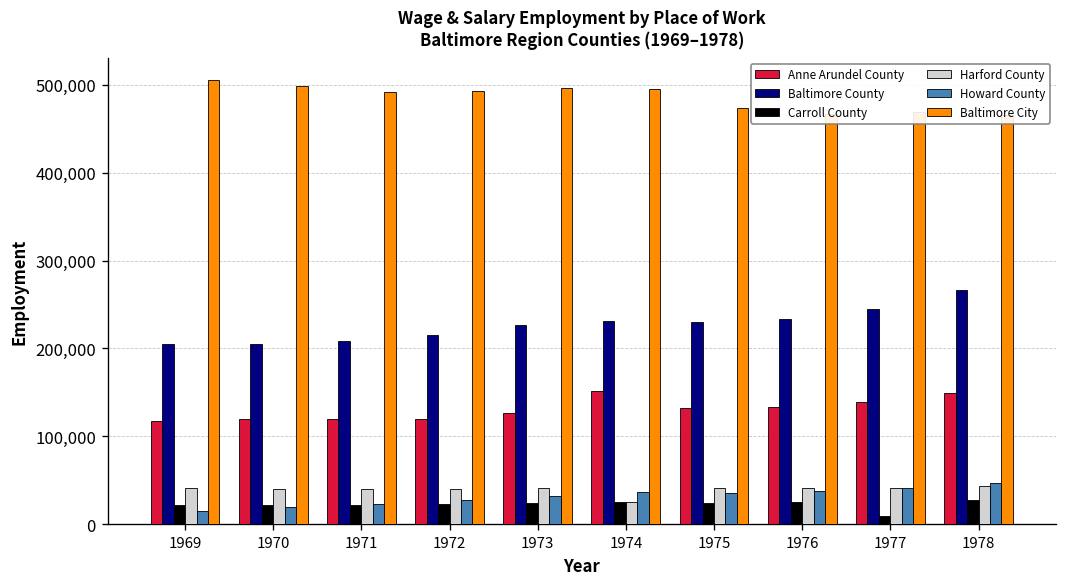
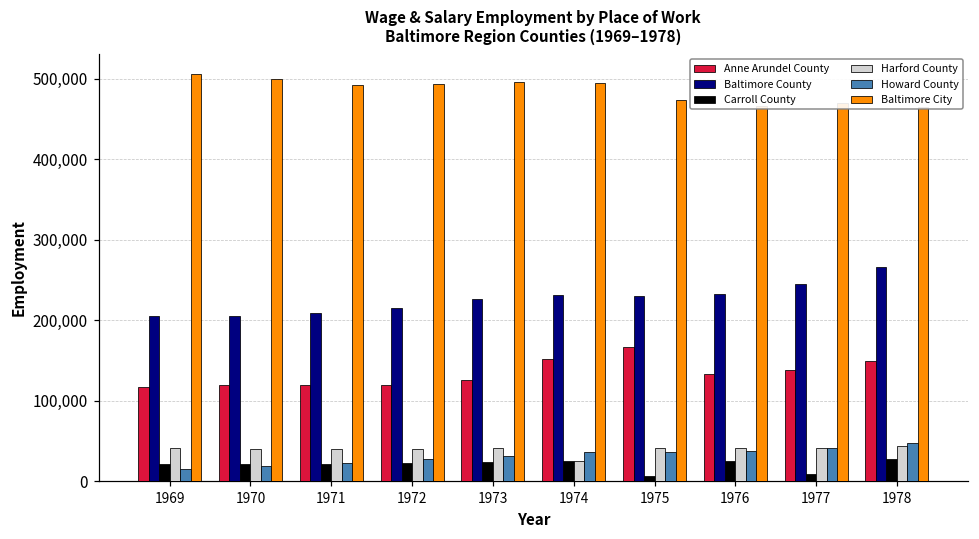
  {
    "Anne Arundel County": {
      "1969": "120,000",
      "1970": "120,000",
      "1971": "120,000",
      "1972": "120,000",
      "1973": "130,000",
      "1974": "150,000",
-     "1975": "130,000",
+     "1975": "170,000",
      "1976": "130,000",
      "1977": "140,000",
      "1978": "150,000"
    },
    "Baltimore County": {
      "1969": "210,000",
      "1970": "210,000",
      "1971": "210,000",
      "1972": "220,000",
      "1973": "230,000",
      "1974": "230,000",
      "1975": "230,000",
      "1976": "230,000",
      "1977": "250,000",
      "1978": "270,000"
    },
    "Carroll County": {
      "1969": "20,000",
      "1970": "20,000",
      "1971": "20,000",
      "1972": "20,000",
      "1973": "20,000",
      "1974": "30,000",
-     "1975": "20,000",
+     "1975": "10,000",
      "1976": "30,000",
      "1977": "10,000",
      "1978": "30,000"
    },
    "Harford County": {
      "1969": "40,000",
      "1970": "40,000",
      "1971": "40,000",
      "1972": "40,000",
      "1973": "40,000",
      "1974": "30,000",
      "1975": "40,000",
      "1976": "40,000",
      "1977": "40,000",
      "1978": "40,000"
    },
    "Howard County": {
      "1969": "20,000",
      "1970": "20,000",
      "1971": "20,000",
      "1972": "30,000",
      "1973": "30,000",
      "1974": "40,000",
      "1975": "40,000",
      "1976": "40,000",
      "1977": "40,000",
      "1978": "50,000"
    },
    "Baltimore City": {
      "1969": "510,000",
      "1970": "500,000",
      "1971": "490,000",
      "1972": "490,000",
      "1973": "500,000",
      "1974": "490,000",
      "1975": "470,000"
    }
  }
